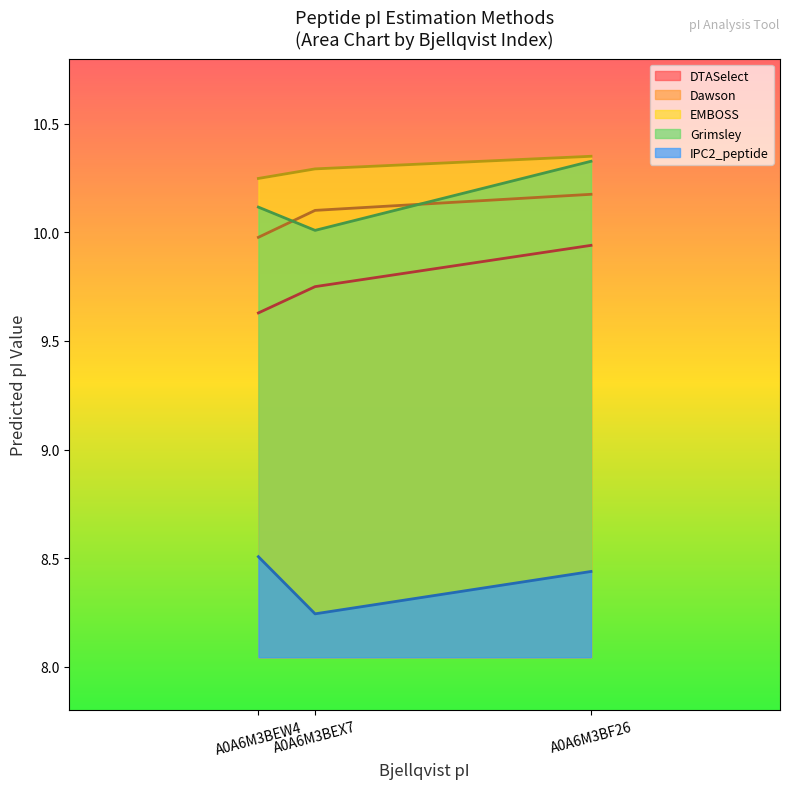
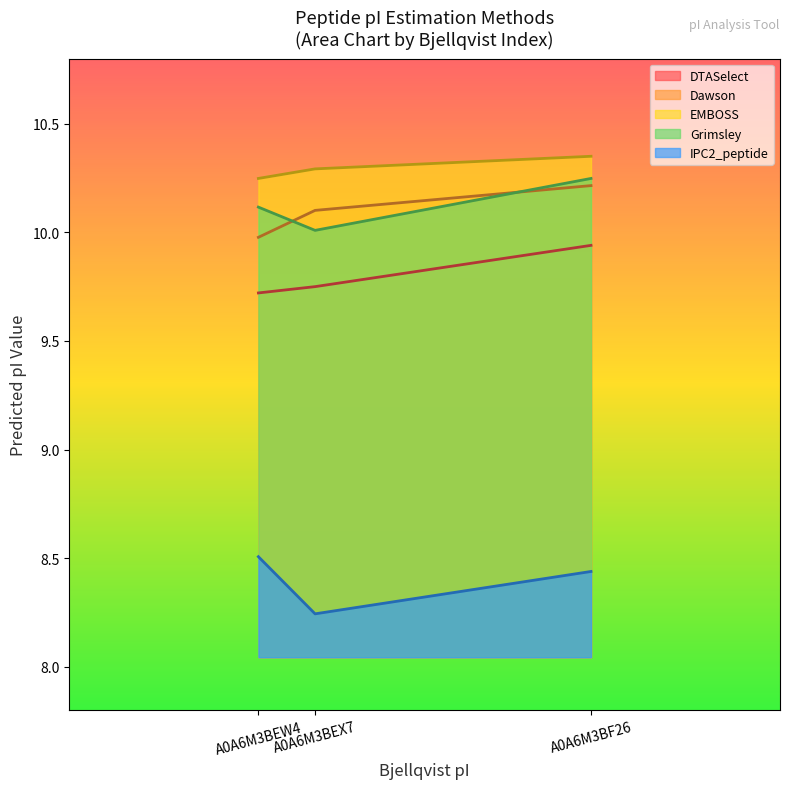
  {
    "DTASelect": {
-     "A0A6M3BEW4": 9.63,
+     "A0A6M3BEW4": 9.72,
      "A0A6M3BEX7": 9.75,
      "A0A6M3BF26": 9.94
    },
    "Dawson": {
      "A0A6M3BEW4": 9.98,
      "A0A6M3BEX7": 10.10,
-     "A0A6M3BF26": 10.18
+     "A0A6M3BF26": 10.22
    },
    "EMBOSS": {
      "A0A6M3BEW4": 10.25,
      "A0A6M3BEX7": 10.29,
      "A0A6M3BF26": 10.35
    },
    "Grimsley": {
      "A0A6M3BEW4": 10.12,
      "A0A6M3BEX7": 10.01,
-     "A0A6M3BF26": 10.33
+     "A0A6M3BF26": 10.25
    },
    "IPC2_peptide": {
      "A0A6M3BEW4": 8.51,
      "A0A6M3BEX7": 8.24,
      "A0A6M3BF26": 8.44
    }
  }
